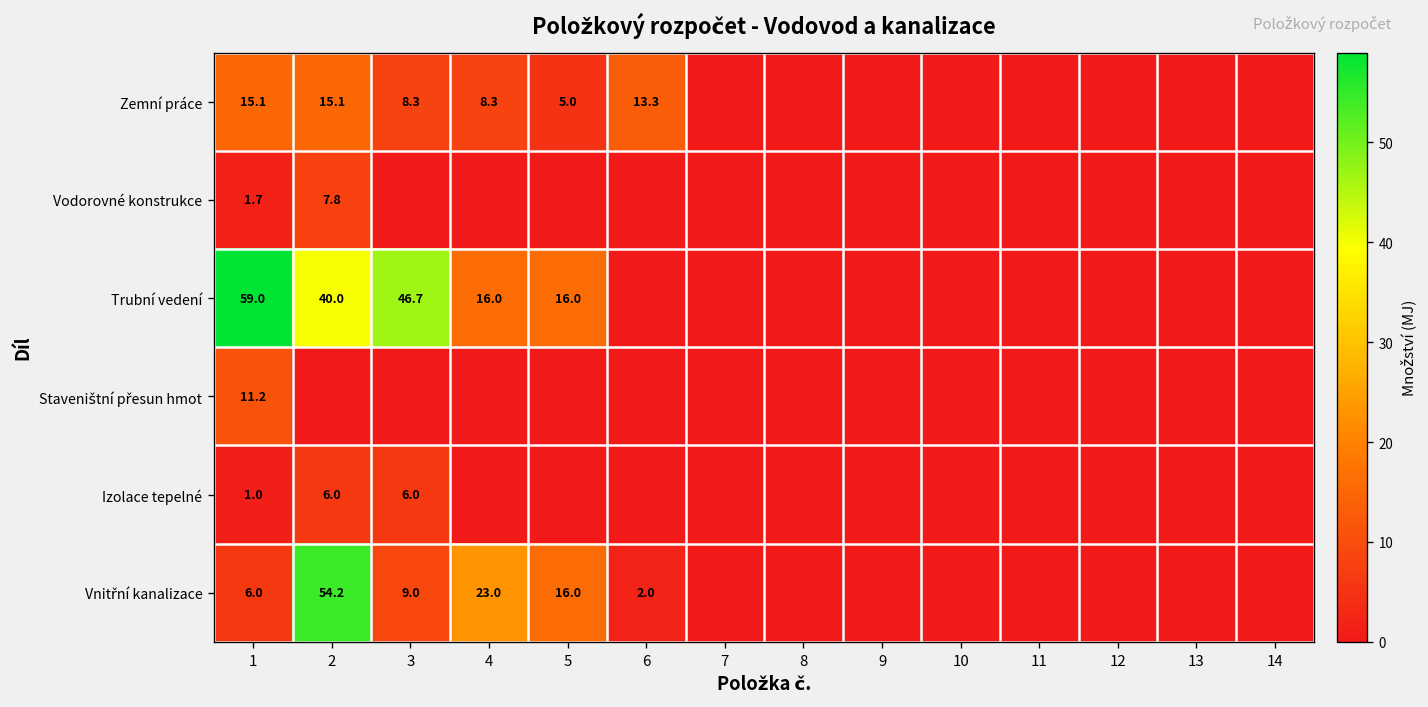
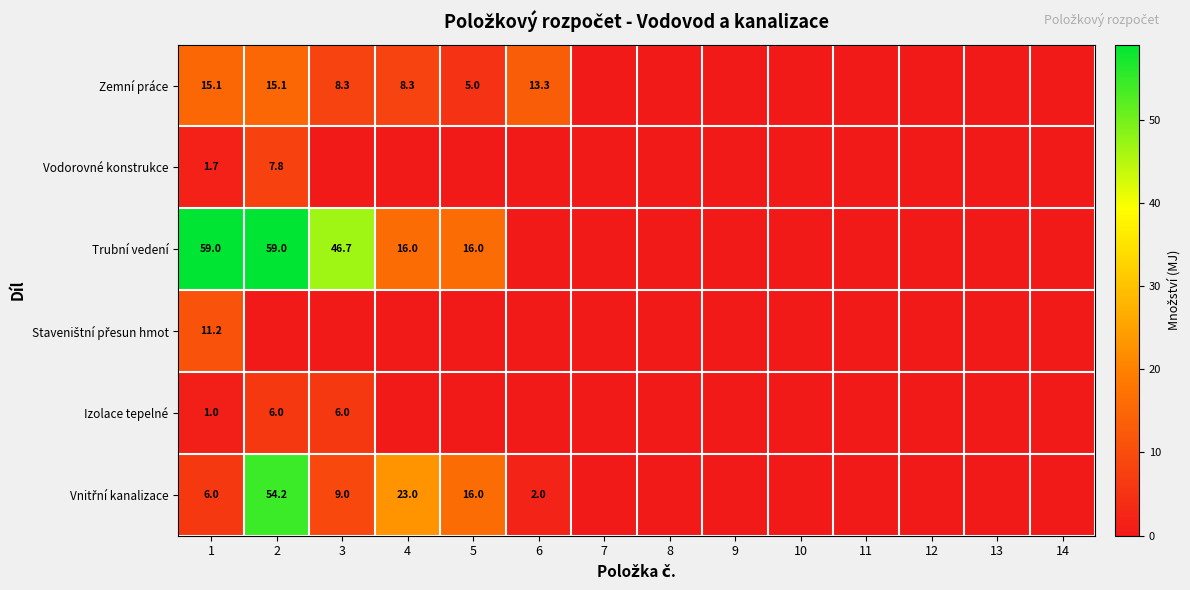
  {
    "Zemní práce": {
      "1": 15.1,
      "2": 15.1,
      "3": 8.3,
      "4": 8.3,
      "5": 5.0,
      "6": 13.3
    },
    "Vodorovné konstrukce": {
      "1": 1.7,
      "2": 7.8
    },
    "Trubní vedení": {
      "1": 59.0,
-     "2": 40.0,
+     "2": 59.0,
      "3": 46.7,
      "4": 16.0,
      "5": 16.0
    },
    "Staveništní přesun hmot": {
      "1": 11.2
    },
    "Izolace tepelné": {
      "1": 1.0,
      "2": 6.0,
      "3": 6.0
    },
    "Vnitřní kanalizace": {
      "1": 6.0,
      "2": 54.2,
      "3": 9.0,
      "4": 23.0,
      "5": 16.0,
      "6": 2.0
    }
  }
